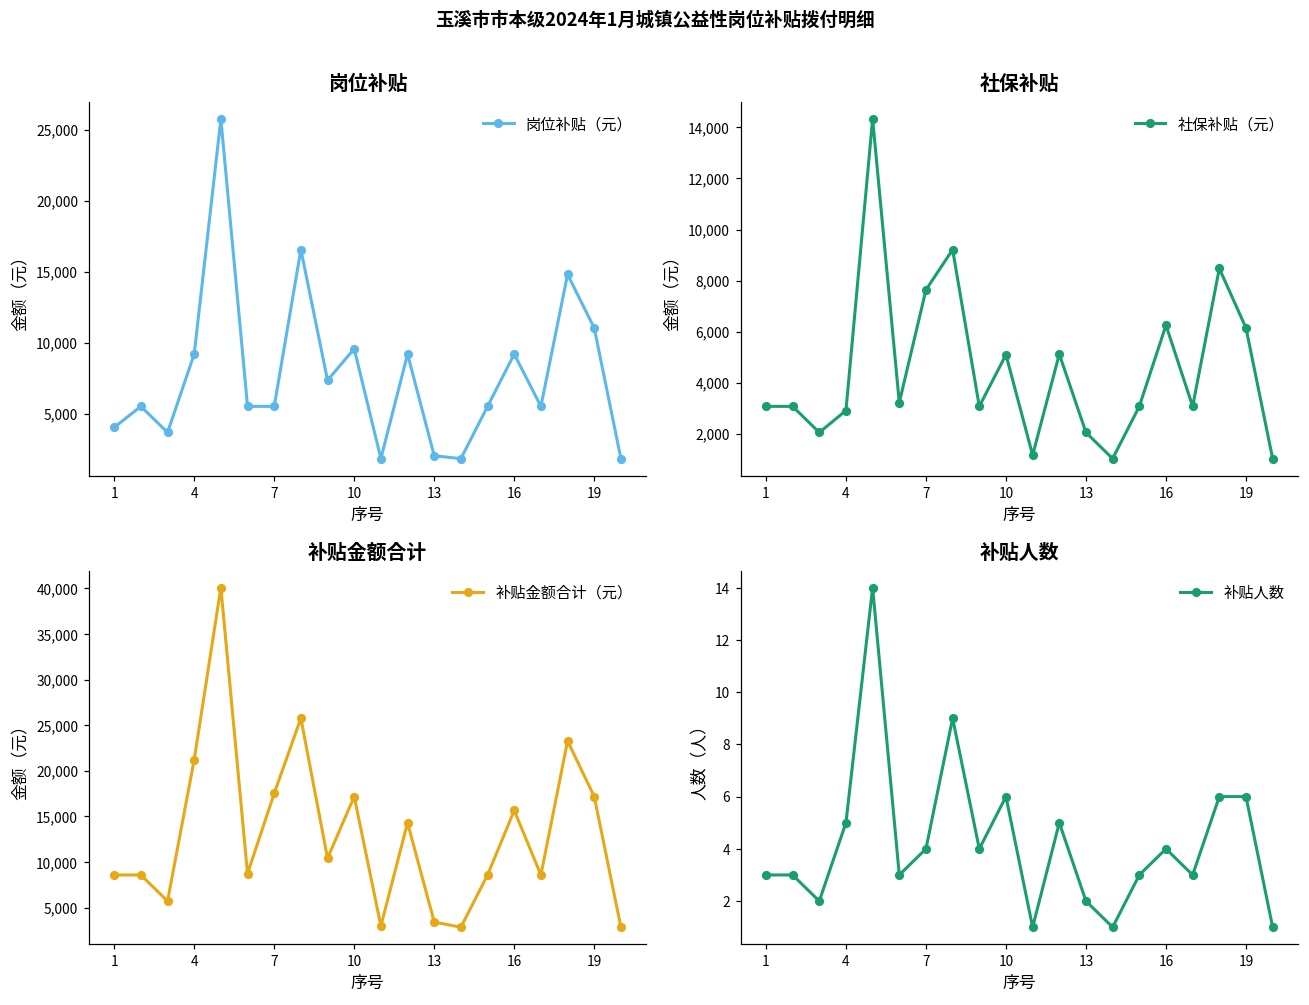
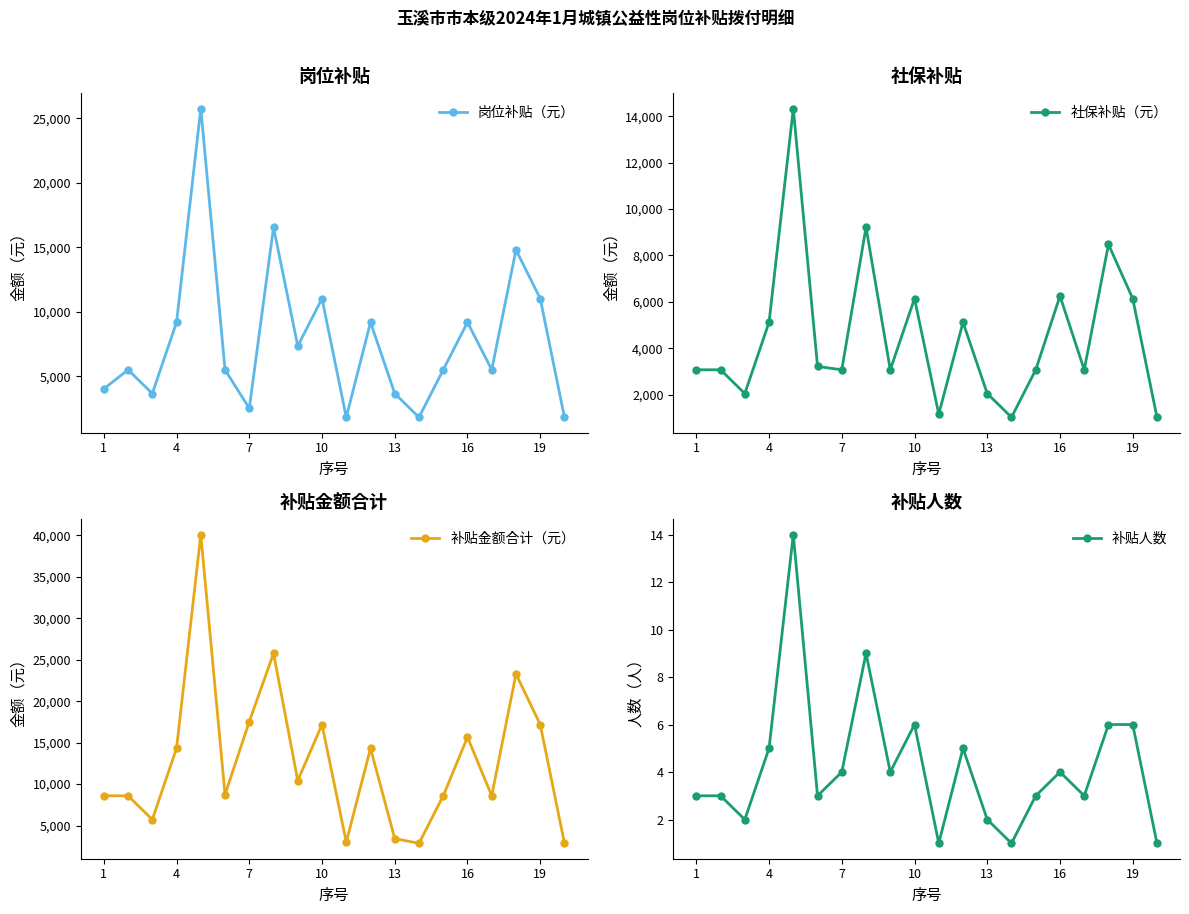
  {
    "岗位补贴": {
      "1": "4,000",
      "4": "9,200",
-     "7": "5,500",
-     "10": "9,600",
-     "13": "2,000",
+     "7": "2,500",
+     "10": "11,000",
+     "13": "3,700",
      "16": "9,200",
      "19": "11,000"
    },
    "社保补贴": {
      "1": "3,100",
-     "4": "2,900",
-     "7": "7,600",
-     "10": "5,100",
+     "4": "5,100",
+     "7": "3,100",
+     "10": "6,100",
      "13": "2,000",
      "16": "6,300",
      "19": "6,100"
    },
    "补贴金额合计": {
      "1": "9,000",
-     "4": "21,000",
+     "4": "14,000",
      "7": "18,000",
      "10": "17,000",
      "13": "3,000",
      "16": "16,000",
      "19": "17,000"
    },
    "补贴人数": {
      "1": "3.0",
      "4": "5.0",
      "7": "4.0",
      "10": "6.0",
      "13": "2.0",
      "16": "4.0",
      "19": "6.0"
    }
  }
